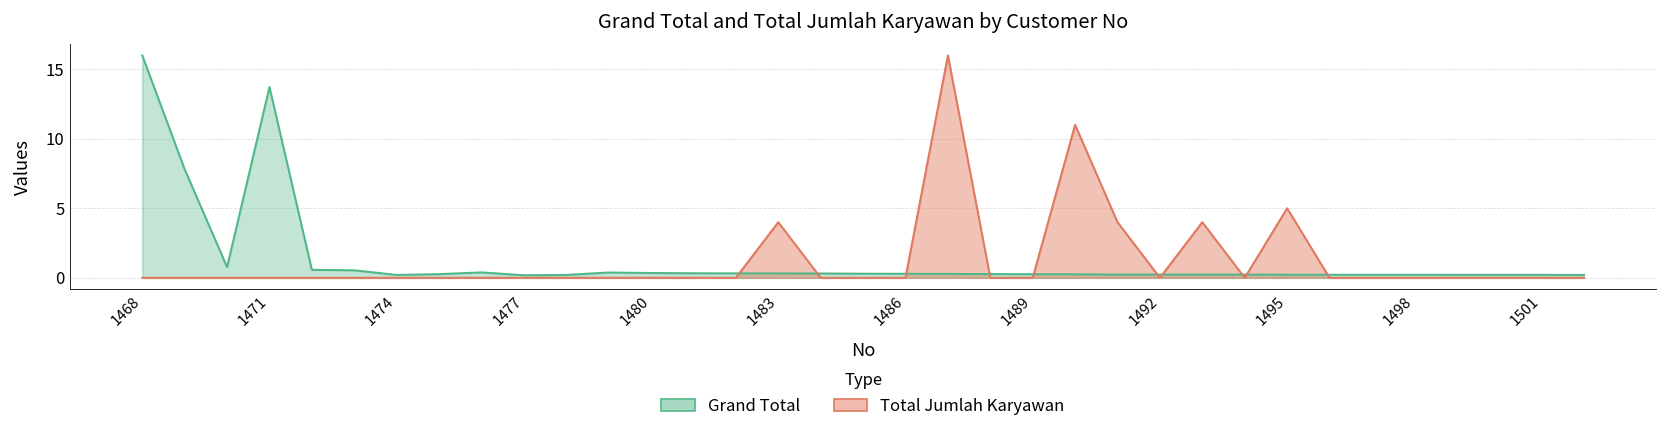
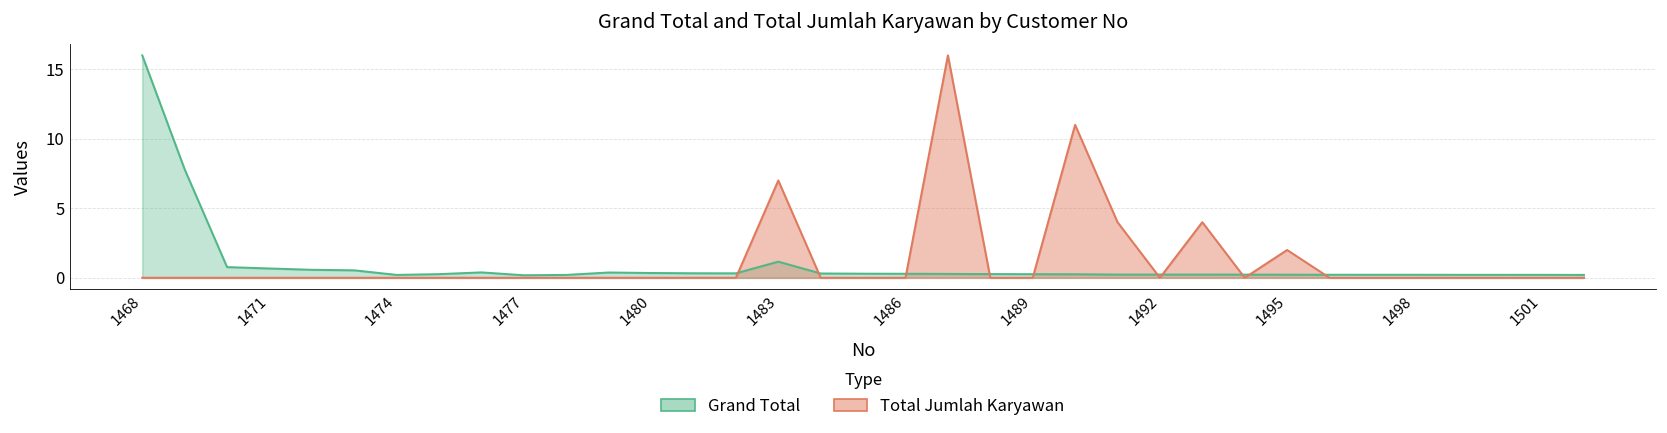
  {
    "Grand Total": {
      "1468": 16.0,
-     "1471": 13.7,
+     "1471": 0.7,
      "1480": 0.3,
-     "1483": 0.3,
+     "1483": 1.2,
      "1486": 0.3,
      "1489": 0.3,
      "1492": 0.2,
      "1495": 0.2
    },
    "Total Jumlah Karyawan": {
      "1468": 0,
      "1471": 0,
      "1480": 0,
-     "1483": 4,
+     "1483": 7,
      "1486": 0,
      "1489": 0,
      "1492": 0,
-     "1495": 5
+     "1495": 2
    }
  }
